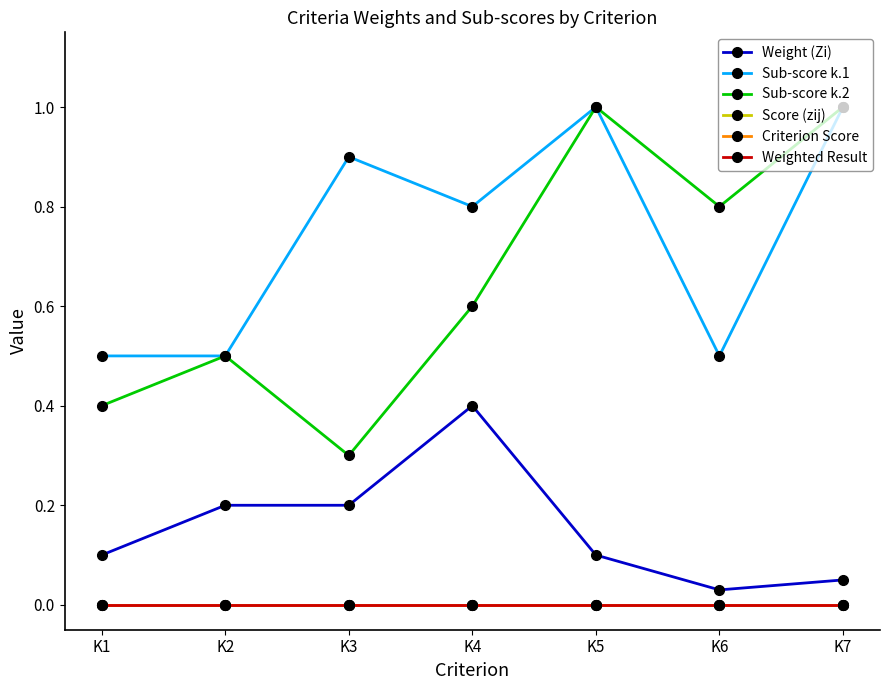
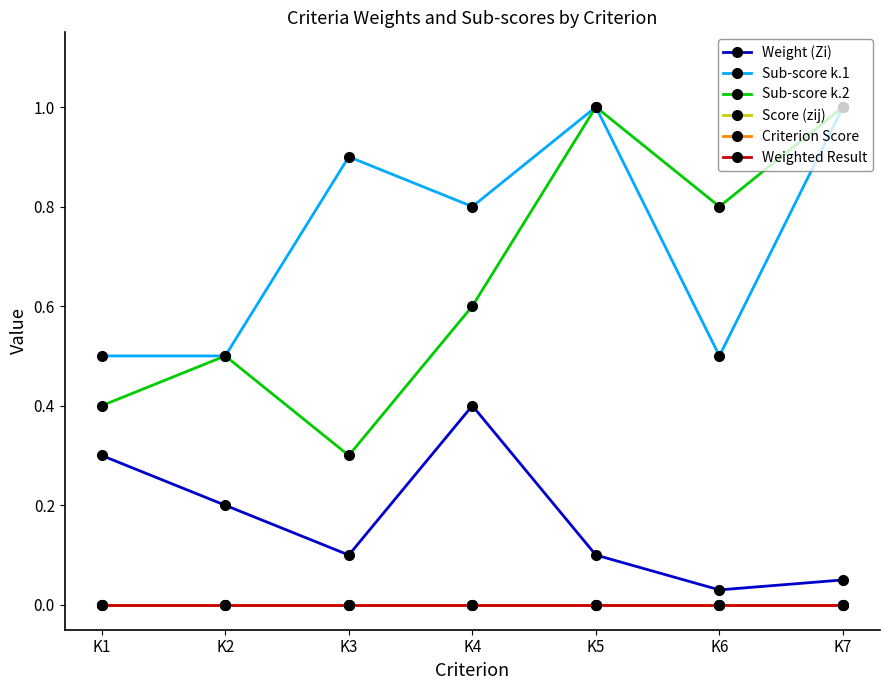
  {
    "Weight (Zi)": {
-     "K1": 0.1,
+     "K1": 0.3,
      "K2": 0.2,
-     "K3": 0.2,
+     "K3": 0.1,
      "K4": 0.4,
      "K5": 0.1,
      "K6": 0.03,
      "K7": 0.05
    },
    "Sub-score k.1": {
      "K1": 0.5,
      "K3": 0.9,
      "K4": 0.8,
      "K6": 0.5
    },
    "Sub-score k.2": {
      "K1": 0.4,
      "K3": 0.3,
      "K4": 0.6,
      "K6": 0.8
    },
    "Weighted Result": {
      "K1": 0.0,
      "K2": 0.0,
      "K3": 0.0,
      "K4": 0.0,
      "K5": 0.0,
      "K6": 0.0,
      "K7": 0.0
    }
  }
